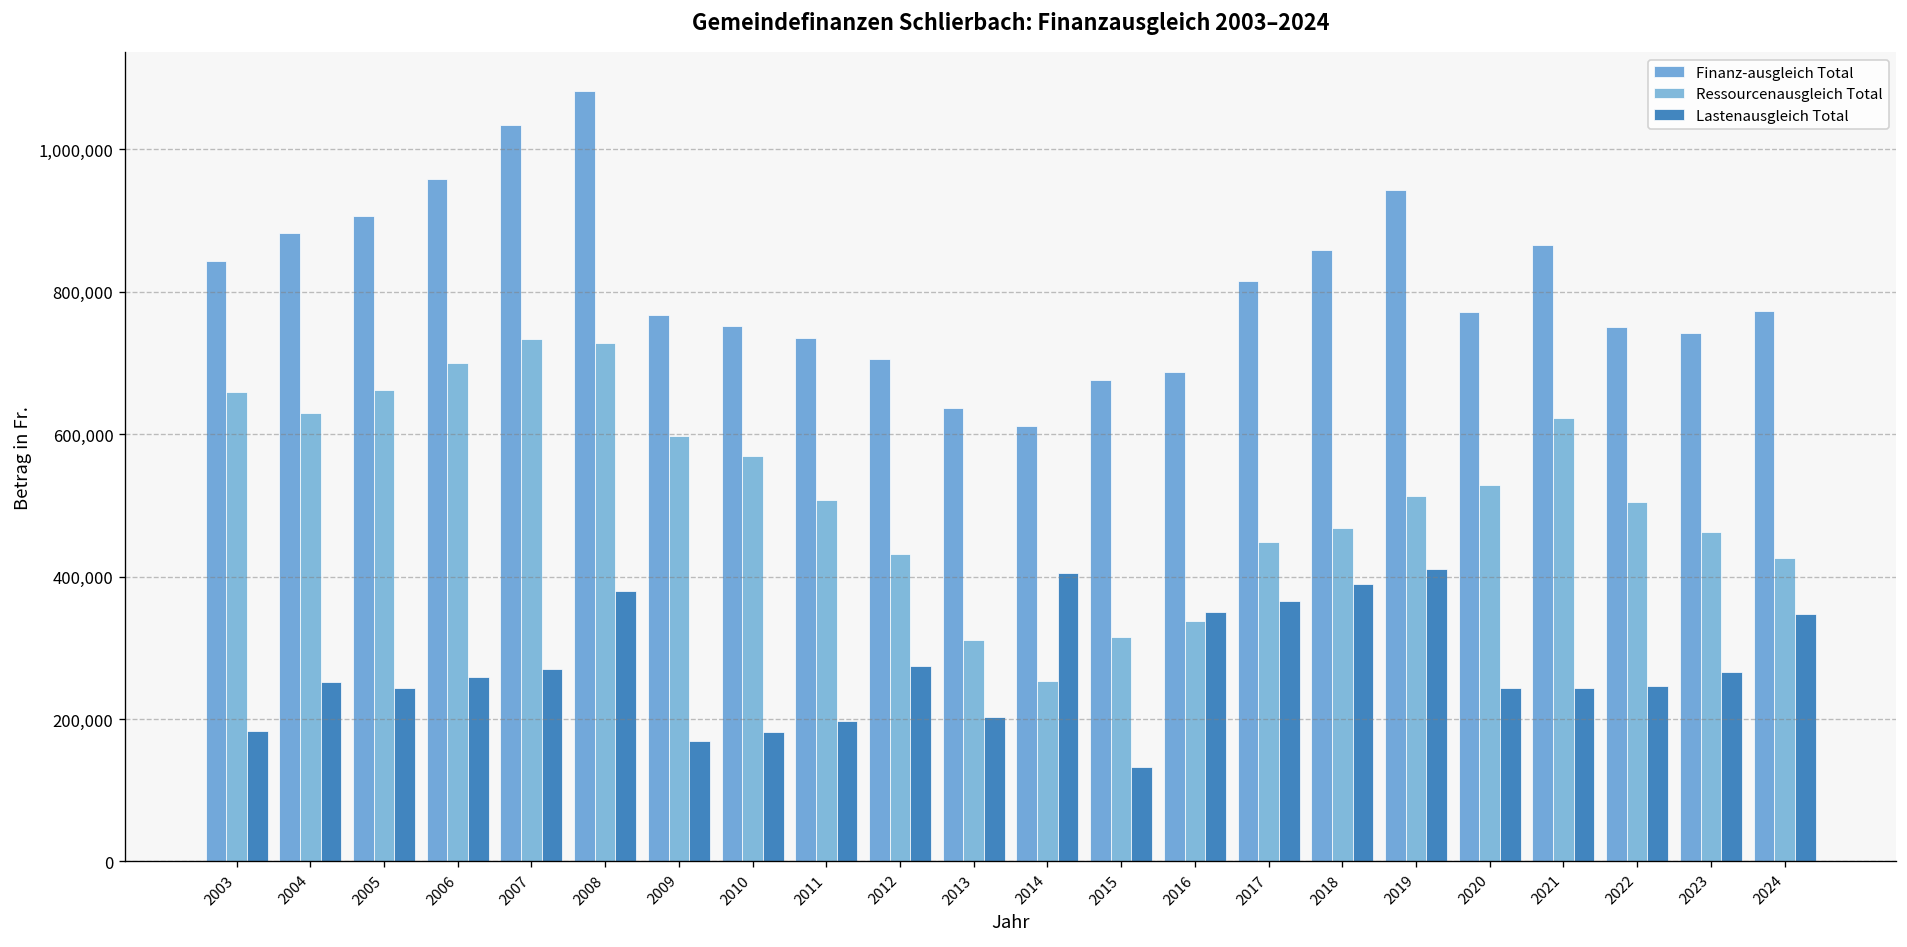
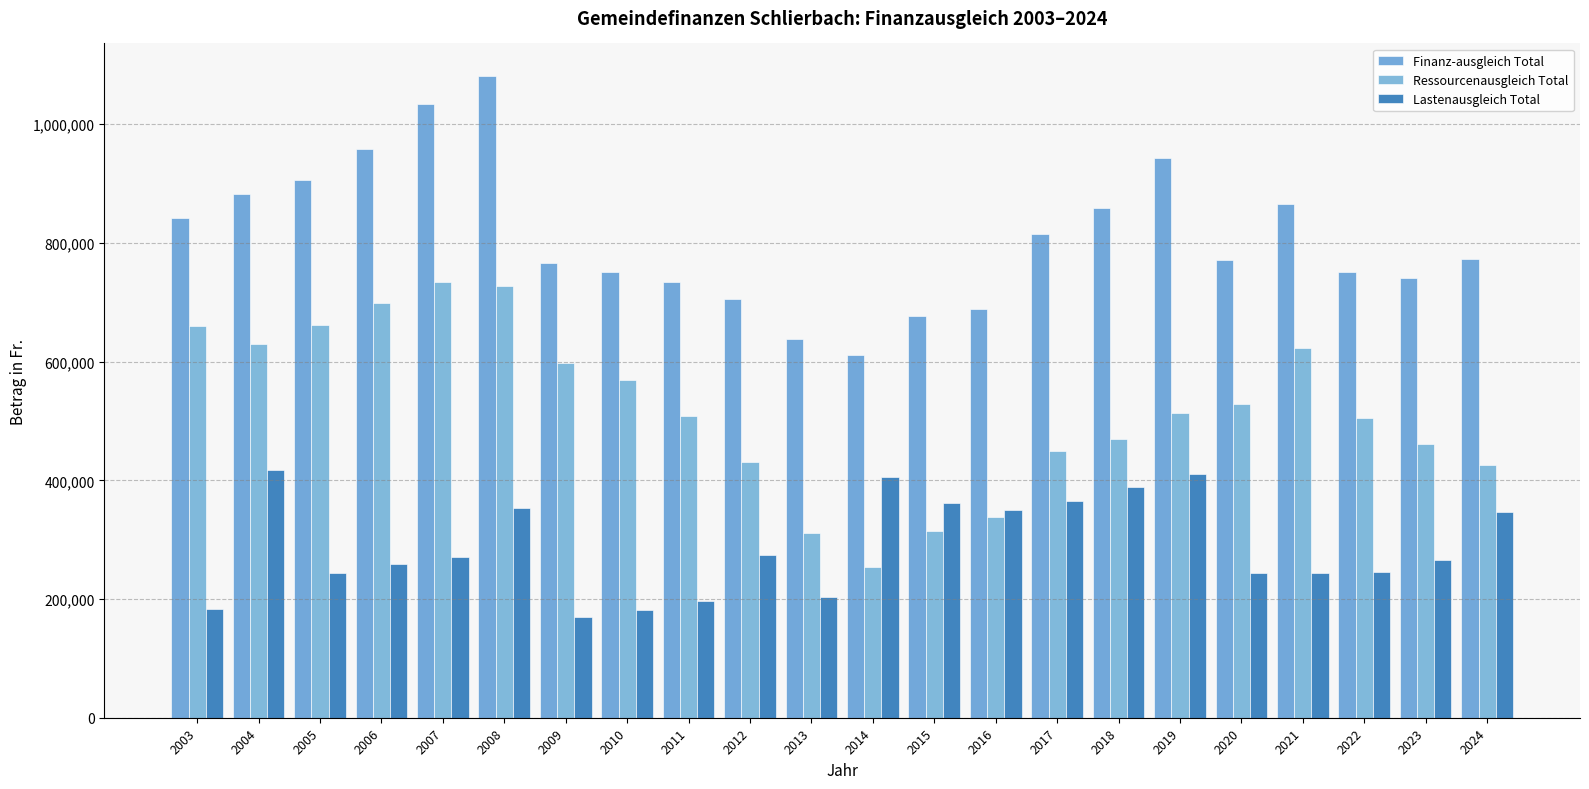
  {
    "Lastenausgleich Total": {
      "2003": "180,000",
-     "2004": "250,000",
+     "2004": "420,000",
      "2005": "240,000",
      "2006": "260,000",
      "2007": "270,000",
-     "2008": "380,000",
+     "2008": "350,000",
      "2009": "170,000",
      "2010": "180,000",
      "2011": "200,000",
      "2012": "270,000",
      "2013": "200,000",
      "2014": "410,000",
-     "2015": "130,000",
+     "2015": "360,000",
      "2016": "350,000",
      "2017": "370,000",
      "2018": "390,000",
      "2019": "410,000",
      "2020": "240,000",
      "2021": "240,000",
      "2022": "250,000",
      "2023": "270,000",
      "2024": "350,000"
    }
  }
